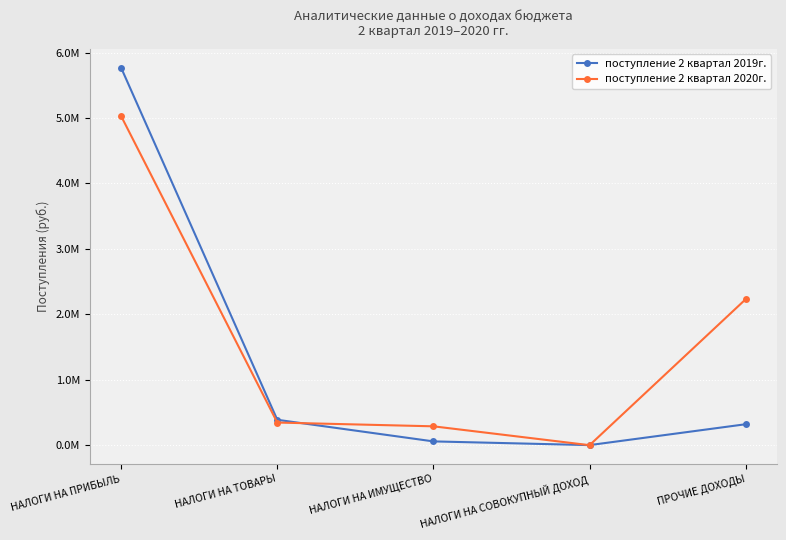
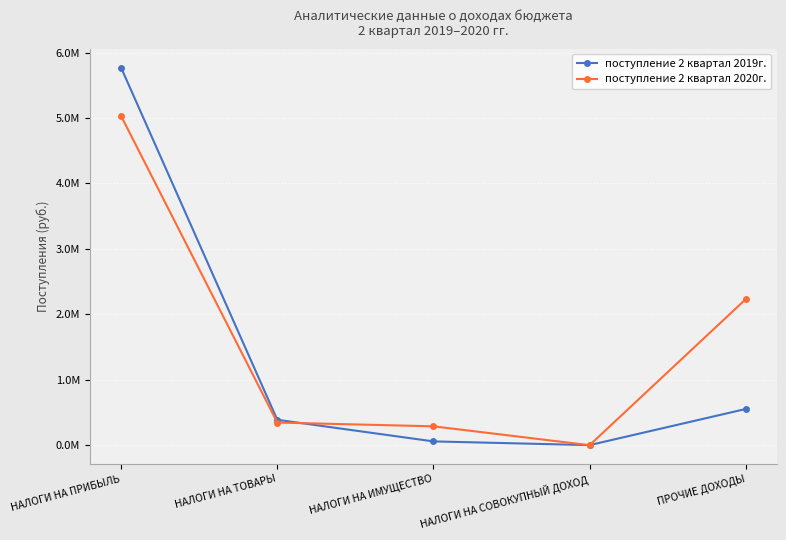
  {
    "поступление 2 квартал 2019г.": {
      "НАЛОГИ НА ПРИБЫЛЬ": "5.8М",
      "НАЛОГИ НА ТОВАРЫ": "0.4М",
      "НАЛОГИ НА ИМУЩЕСТВО": "0.1М",
-     "ПРОЧИЕ ДОХОДЫ": "0.3М"
+     "ПРОЧИЕ ДОХОДЫ": "0.6М"
    },
    "поступление 2 квартал 2020г.": {
      "НАЛОГИ НА ПРИБЫЛЬ": "5.0М",
      "НАЛОГИ НА ТОВАРЫ": "0.3М",
      "НАЛОГИ НА ИМУЩЕСТВО": "0.3М",
      "ПРОЧИЕ ДОХОДЫ": "2.2М"
    }
  }
